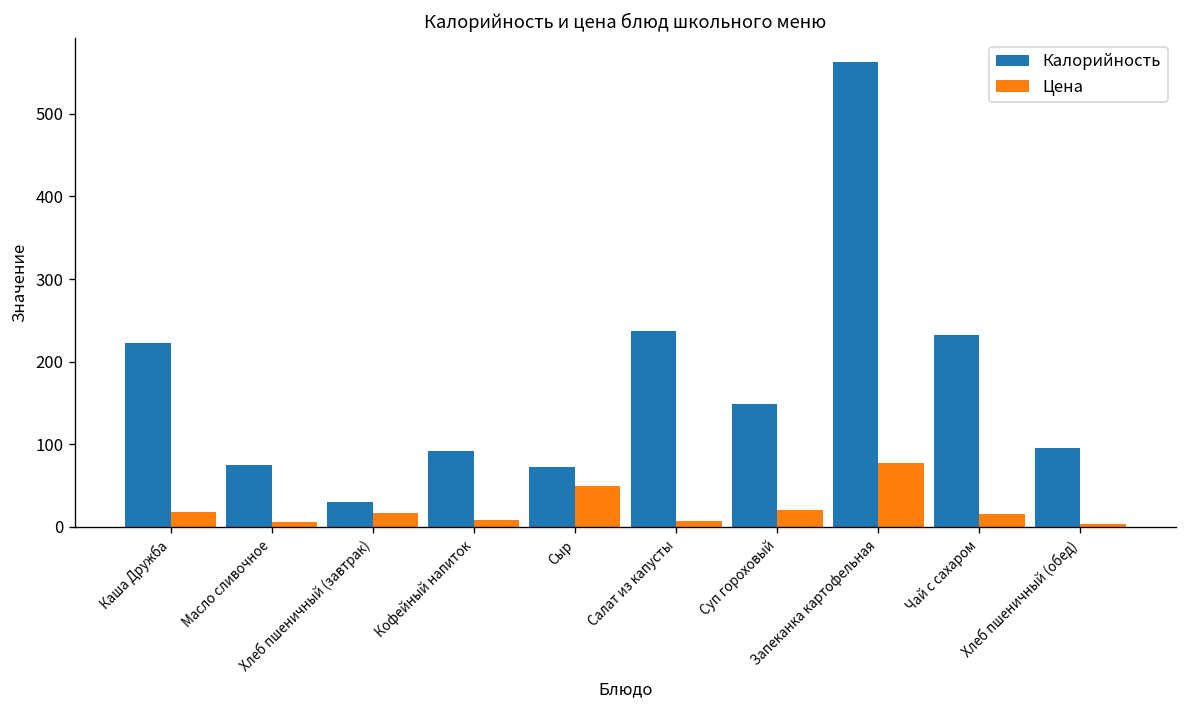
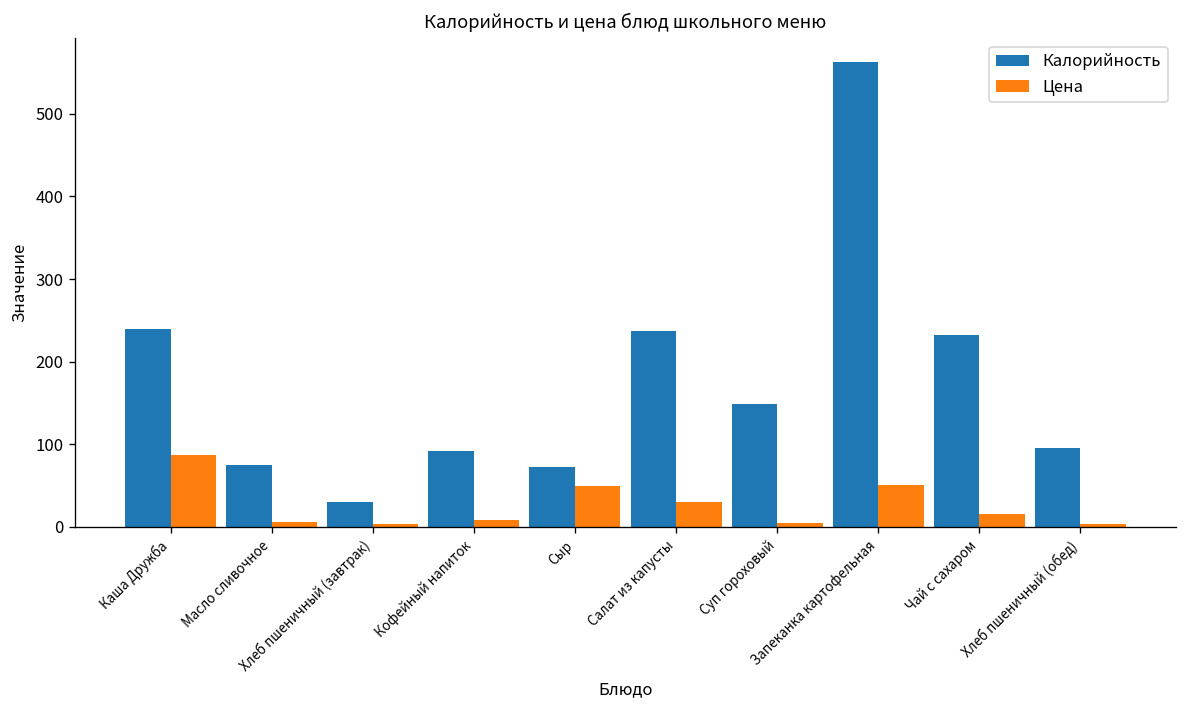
  {
    "Калорийность": {
-     "Каша Дружба": 220,
+     "Каша Дружба": 240,
      "Масло сливочное": 70,
      "Хлеб пшеничный (завтрак)": 30,
      "Кофейный напиток": 90,
      "Сыр": 70,
      "Салат из капусты": 240,
      "Суп гороховый": 150,
      "Запеканка картофельная": 560,
      "Чай с сахаром": 230,
      "Хлеб пшеничный (обед)": 100
    },
    "Цена": {
-     "Каша Дружба": 20,
+     "Каша Дружба": 90,
      "Масло сливочное": 10,
-     "Хлеб пшеничный (завтрак)": 20,
+     "Хлеб пшеничный (завтрак)": 0,
      "Кофейный напиток": 10,
      "Сыр": 50,
-     "Салат из капусты": 10,
-     "Суп гороховый": 20,
-     "Запеканка картофельная": 80,
+     "Салат из капусты": 30,
+     "Суп гороховый": 0,
+     "Запеканка картофельная": 50,
      "Чай с сахаром": 20
    }
  }
